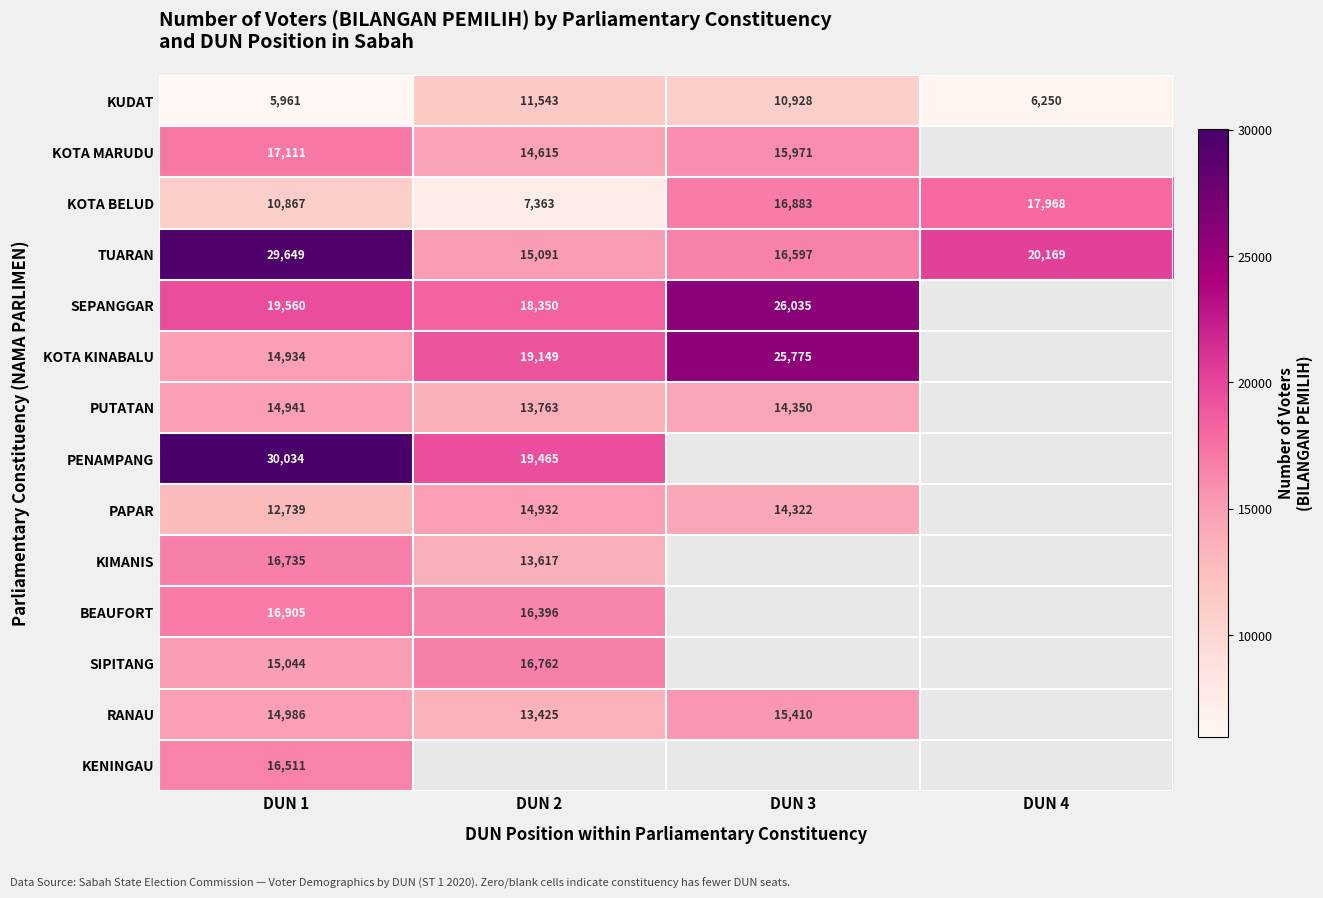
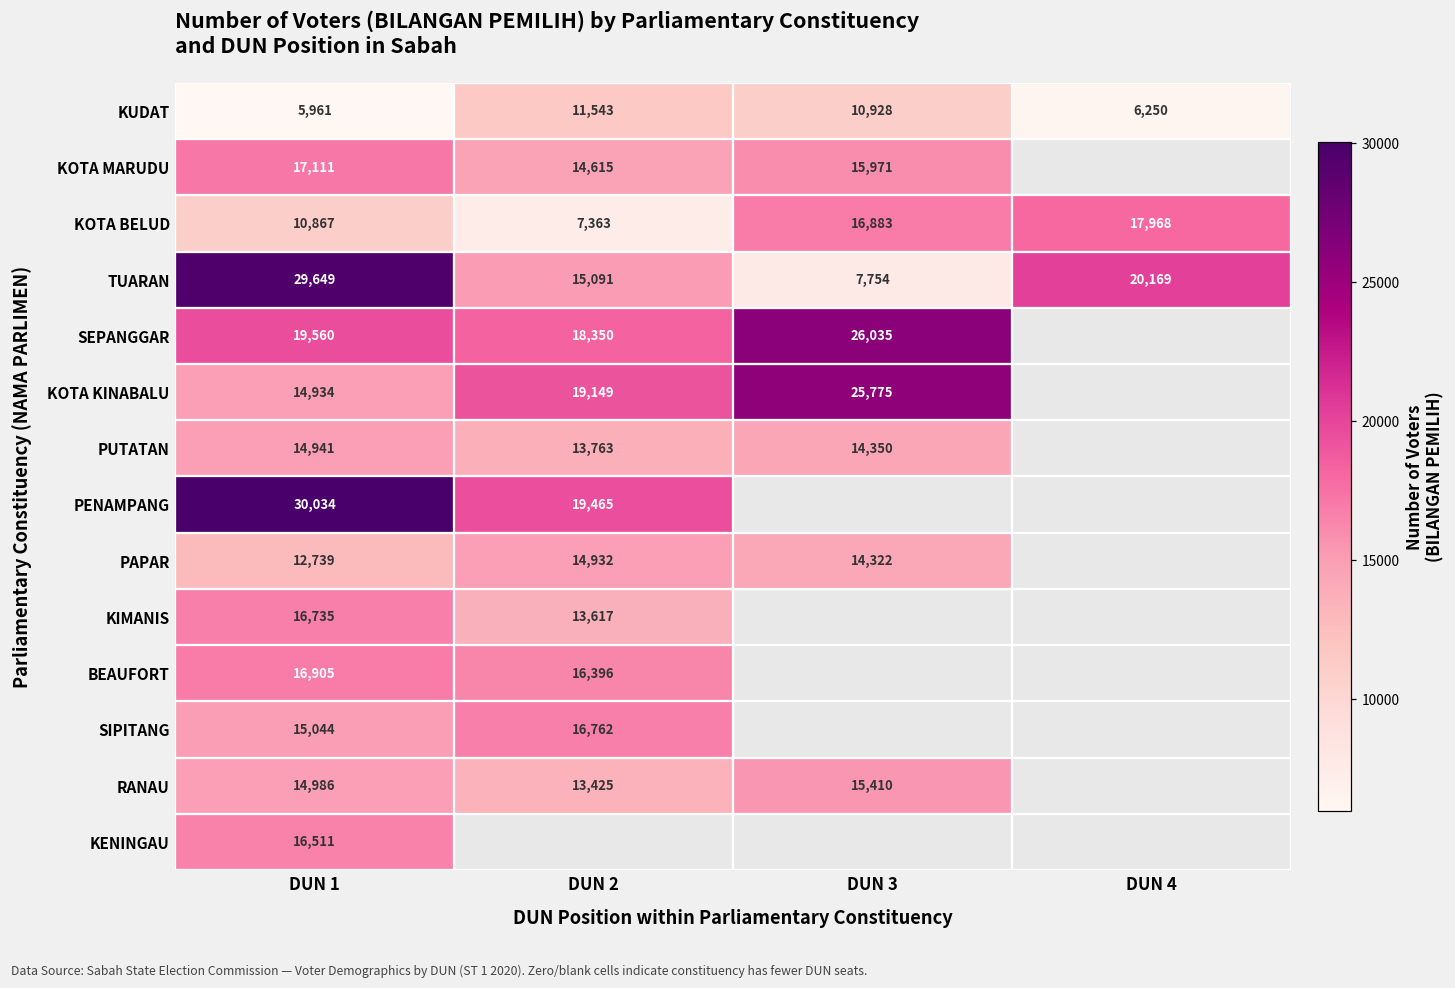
  {
    "KUDAT": {
      "DUN 1": "5,961",
      "DUN 2": "11,543",
      "DUN 3": "10,928",
      "DUN 4": "6,250"
    },
    "KOTA MARUDU": {
      "DUN 1": "17,111",
      "DUN 2": "14,615",
      "DUN 3": "15,971"
    },
    "KOTA BELUD": {
      "DUN 1": "10,867",
      "DUN 2": "7,363",
      "DUN 3": "16,883",
      "DUN 4": "17,968"
    },
    "TUARAN": {
      "DUN 1": "29,649",
      "DUN 2": "15,091",
-     "DUN 3": "16,597",
+     "DUN 3": "7,754",
      "DUN 4": "20,169"
    },
    "SEPANGGAR": {
      "DUN 1": "19,560",
      "DUN 2": "18,350",
      "DUN 3": "26,035"
    },
    "KOTA KINABALU": {
      "DUN 1": "14,934",
      "DUN 2": "19,149",
      "DUN 3": "25,775"
    },
    "PUTATAN": {
      "DUN 1": "14,941",
      "DUN 2": "13,763",
      "DUN 3": "14,350"
    },
    "PENAMPANG": {
      "DUN 1": "30,034",
      "DUN 2": "19,465"
    },
    "PAPAR": {
      "DUN 1": "12,739",
      "DUN 2": "14,932",
      "DUN 3": "14,322"
    },
    "KIMANIS": {
      "DUN 1": "16,735",
      "DUN 2": "13,617"
    },
    "BEAUFORT": {
      "DUN 1": "16,905",
      "DUN 2": "16,396"
    },
    "SIPITANG": {
      "DUN 1": "15,044",
      "DUN 2": "16,762"
    },
    "RANAU": {
      "DUN 1": "14,986",
      "DUN 2": "13,425",
      "DUN 3": "15,410"
    },
    "KENINGAU": {
      "DUN 1": "16,511"
    }
  }
